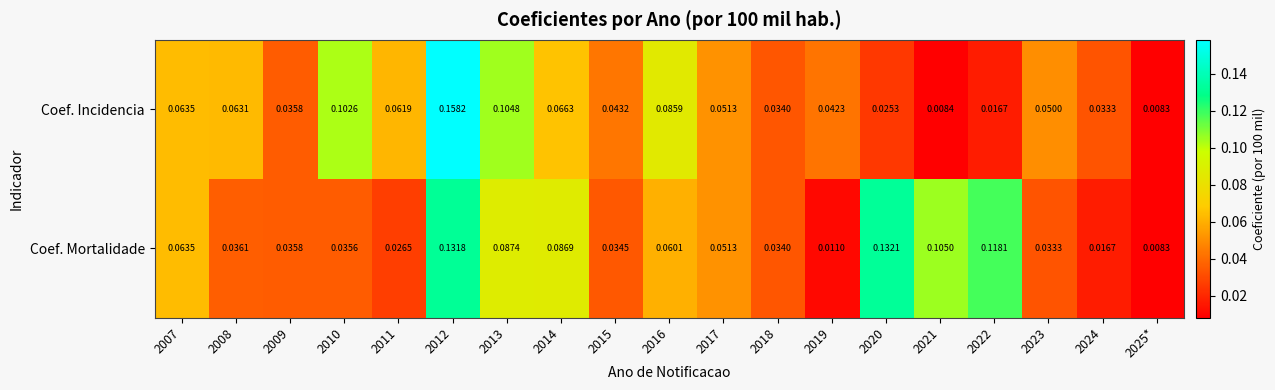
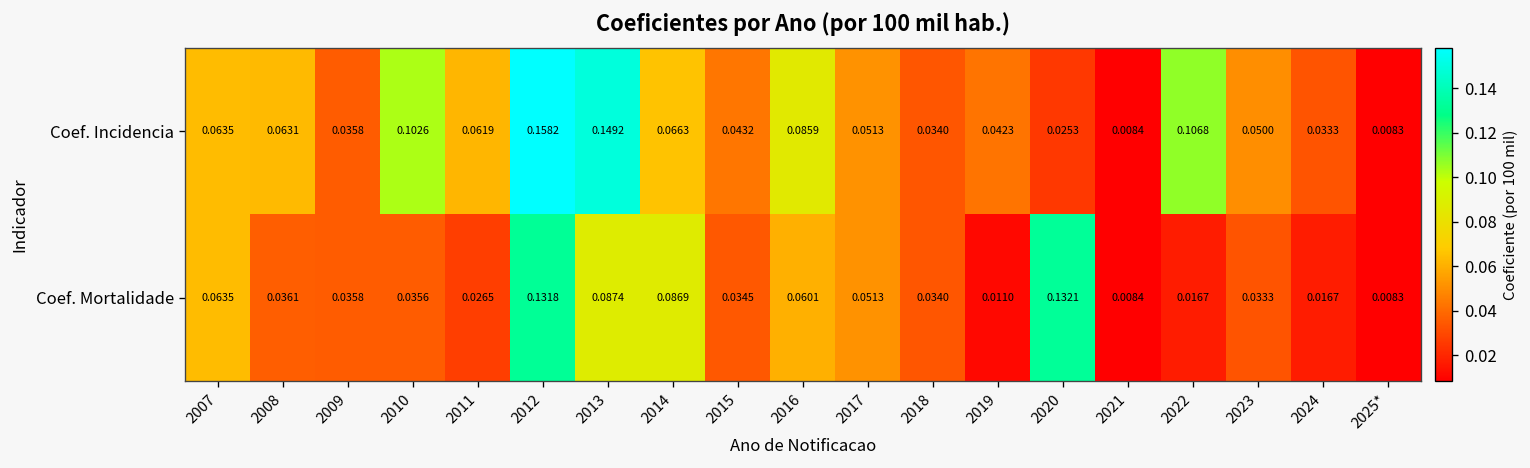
  {
    "Coef. Incidencia": {
      "2007": 0.0635,
      "2008": 0.0631,
      "2009": 0.0358,
      "2010": 0.1026,
      "2011": 0.0619,
      "2012": 0.1582,
-     "2013": 0.1048,
+     "2013": 0.1492,
      "2014": 0.0663,
      "2015": 0.0432,
      "2016": 0.0859,
      "2017": 0.0513,
      "2018": 0.0340,
      "2019": 0.0423,
      "2020": 0.0253,
      "2021": 0.0084,
-     "2022": 0.0167,
+     "2022": 0.1068,
      "2023": 0.0500,
      "2024": 0.0333,
      "2025*": 0.0083
    },
    "Coef. Mortalidade": {
      "2007": 0.0635,
      "2008": 0.0361,
      "2009": 0.0358,
      "2010": 0.0356,
      "2011": 0.0265,
      "2012": 0.1318,
      "2013": 0.0874,
      "2014": 0.0869,
      "2015": 0.0345,
      "2016": 0.0601,
      "2017": 0.0513,
      "2018": 0.0340,
      "2019": 0.0110,
      "2020": 0.1321,
-     "2021": 0.1050,
-     "2022": 0.1181,
+     "2021": 0.0084,
+     "2022": 0.0167,
      "2023": 0.0333,
      "2024": 0.0167,
      "2025*": 0.0083
    }
  }
